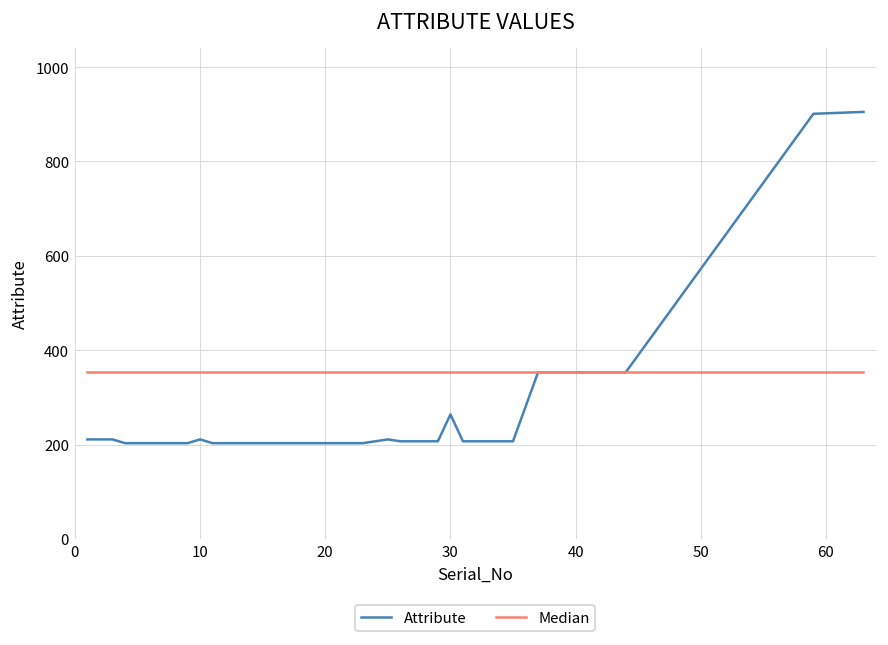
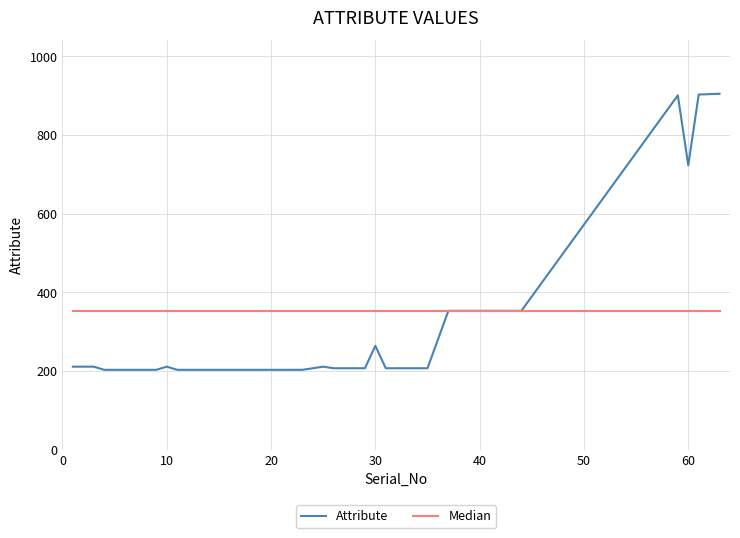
  {
    "Attribute": {
      "10": 210,
      "30": 260,
-     "60": 900
+     "60": 720
    },
    "Median": {
      "10": 350,
      "30": 350,
      "60": 350
    }
  }
